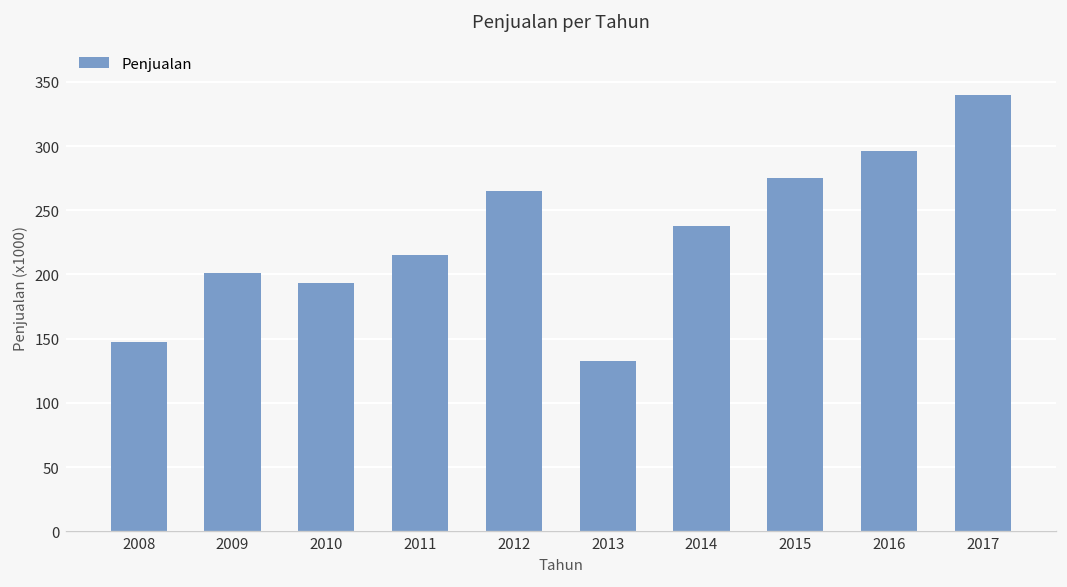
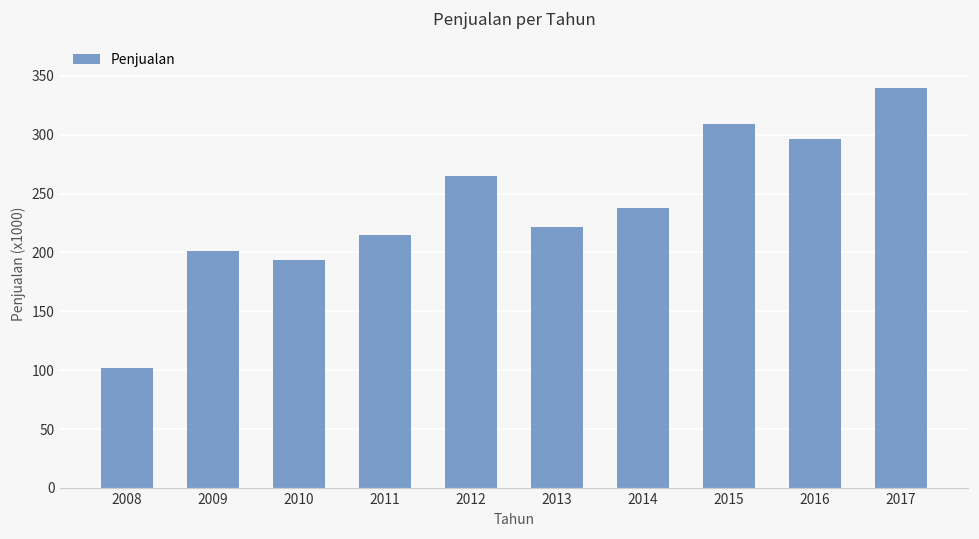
  {
-   "2008": 148,
+   "2008": 102,
    "2009": 201,
    "2010": 193,
    "2011": 215,
    "2012": 265,
-   "2013": 133,
+   "2013": 222,
    "2014": 238,
-   "2015": 275,
+   "2015": 309,
    "2016": 296,
    "2017": 339
  }
